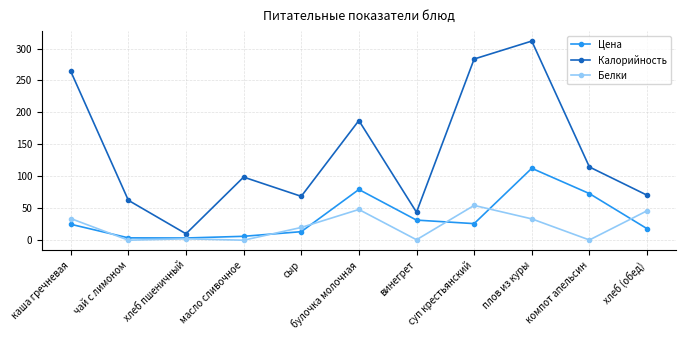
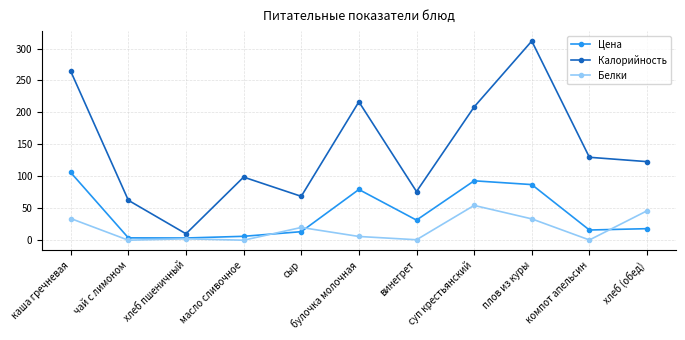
  {
    "Цена": {
-     "каша гречневая": 30,
+     "каша гречневая": 110,
      "масло сливочное": 10,
      "сыр": 10,
      "булочка молочная": 80,
      "винегрет": 30,
-     "суп крестьянский": 30,
-     "плов из куры": 110,
-     "компот апельсин": 70,
+     "суп крестьянский": 90,
+     "плов из куры": 90,
+     "компот апельсин": 20,
      "хлеб (обед)": 20
    },
    "Калорийность": {
      "каша гречневая": 260,
      "чай с лимоном": 60,
      "хлеб пшеничный": 10,
      "масло сливочное": 100,
      "сыр": 70,
-     "булочка молочная": 190,
-     "винегрет": 40,
-     "суп крестьянский": 280,
+     "булочка молочная": 220,
+     "винегрет": 80,
+     "суп крестьянский": 210,
      "плов из куры": 310,
-     "компот апельсин": 110,
-     "хлеб (обед)": 70
+     "компот апельсин": 130,
+     "хлеб (обед)": 120
    },
    "Белки": {
      "каша гречневая": 30,
      "масло сливочное": 0,
      "сыр": 20,
-     "булочка молочная": 50,
+     "булочка молочная": 10,
      "винегрет": 0,
      "суп крестьянский": 50,
      "плов из куры": 30,
      "компот апельсин": 0,
      "хлеб (обед)": 50
    }
  }
